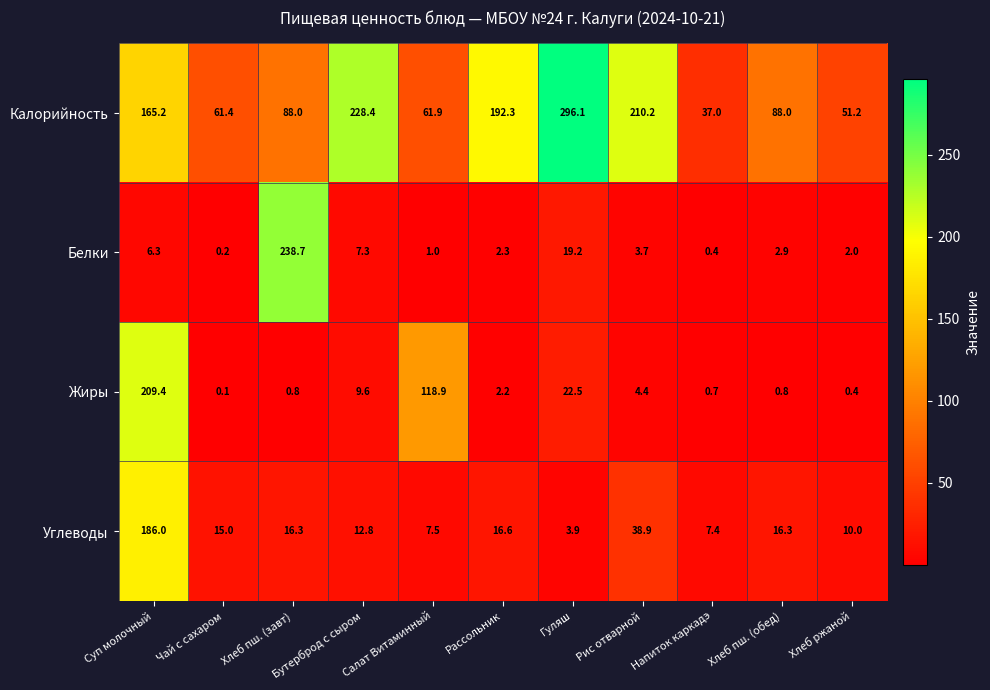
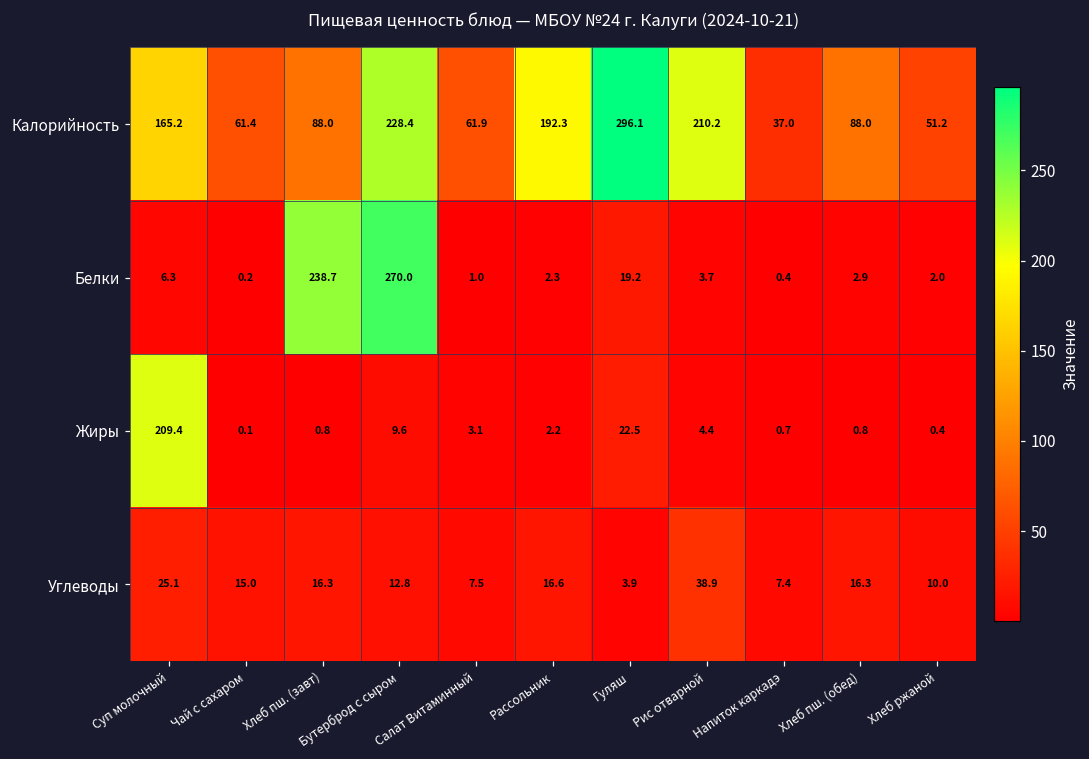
  {
    "Калорийность": {
      "Суп молочный": 165.2,
      "Чай с сахаром": 61.4,
      "Хлеб пш. (завт)": 88.0,
      "Бутерброд с сыром": 228.4,
      "Салат Витаминный": 61.9,
      "Рассольник": 192.3,
      "Гуляш": 296.1,
      "Рис отварной": 210.2,
      "Напиток каркадэ": 37.0,
      "Хлеб пш. (обед)": 88.0,
      "Хлеб ржаной": 51.2
    },
    "Белки": {
      "Суп молочный": 6.3,
      "Чай с сахаром": 0.2,
      "Хлеб пш. (завт)": 238.7,
-     "Бутерброд с сыром": 7.3,
+     "Бутерброд с сыром": 270.0,
      "Салат Витаминный": 1.0,
      "Рассольник": 2.3,
      "Гуляш": 19.2,
      "Рис отварной": 3.7,
      "Напиток каркадэ": 0.4,
      "Хлеб пш. (обед)": 2.9,
      "Хлеб ржаной": 2.0
    },
    "Жиры": {
      "Суп молочный": 209.4,
      "Чай с сахаром": 0.1,
      "Хлеб пш. (завт)": 0.8,
      "Бутерброд с сыром": 9.6,
-     "Салат Витаминный": 118.9,
+     "Салат Витаминный": 3.1,
      "Рассольник": 2.2,
      "Гуляш": 22.5,
      "Рис отварной": 4.4,
      "Напиток каркадэ": 0.7,
      "Хлеб пш. (обед)": 0.8,
      "Хлеб ржаной": 0.4
    },
    "Углеводы": {
-     "Суп молочный": 186.0,
+     "Суп молочный": 25.1,
      "Чай с сахаром": 15.0,
      "Хлеб пш. (завт)": 16.3,
      "Бутерброд с сыром": 12.8,
      "Салат Витаминный": 7.5,
      "Рассольник": 16.6,
      "Гуляш": 3.9,
      "Рис отварной": 38.9,
      "Напиток каркадэ": 7.4,
      "Хлеб пш. (обед)": 16.3,
      "Хлеб ржаной": 10.0
    }
  }
